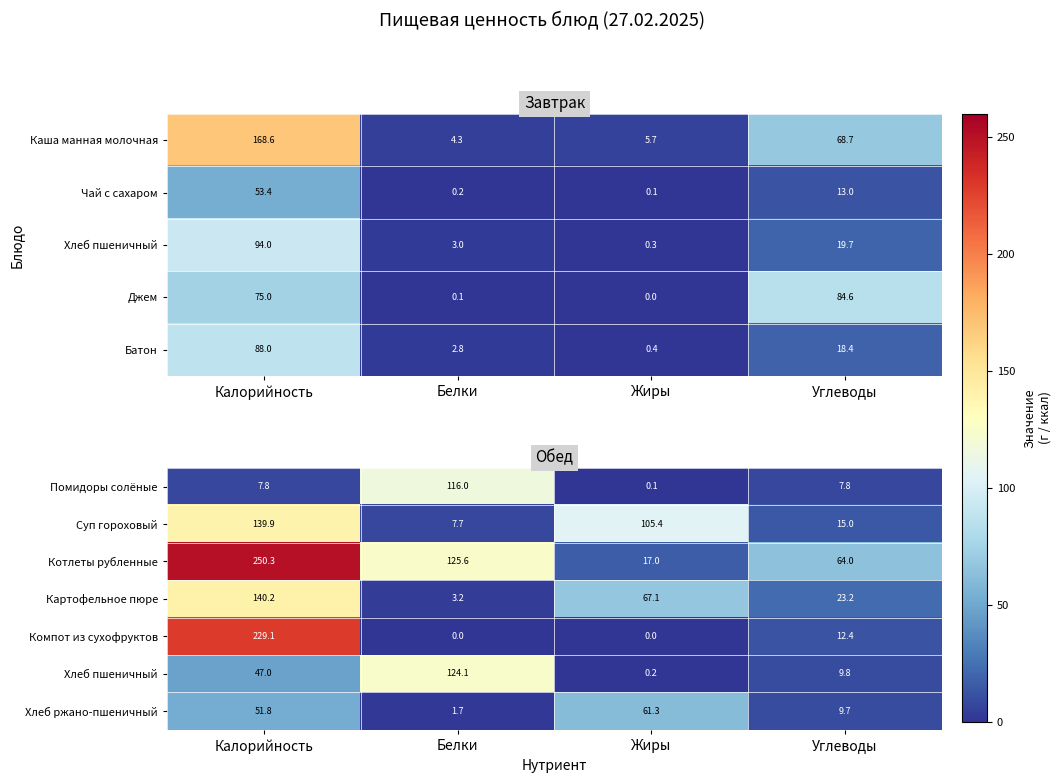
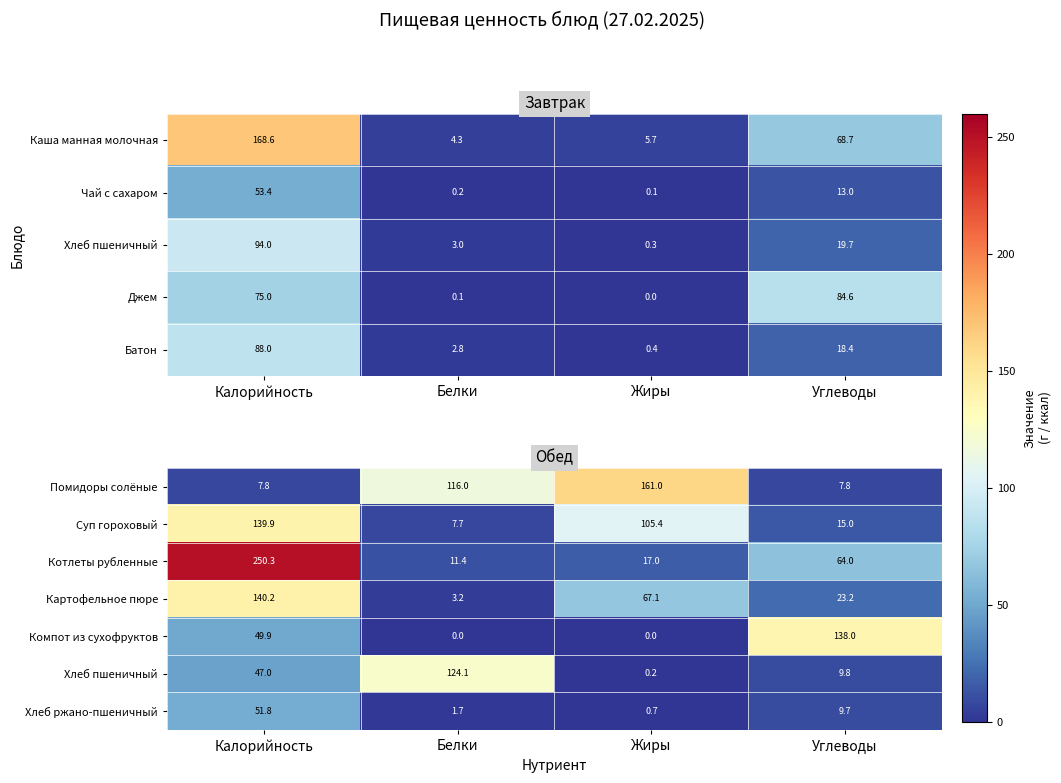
  {
    "Завтрак": {
      "Каша манная молочная": {
        "Калорийность": 168.6,
        "Белки": 4.3,
        "Жиры": 5.7,
        "Углеводы": 68.7
      },
      "Чай с сахаром": {
        "Калорийность": 53.4,
        "Белки": 0.2,
        "Жиры": 0.1,
        "Углеводы": 13.0
      },
      "Хлеб пшеничный": {
        "Калорийность": 94.0,
        "Белки": 3.0,
        "Жиры": 0.3,
        "Углеводы": 19.7
      },
      "Джем": {
        "Калорийность": 75.0,
        "Белки": 0.1,
        "Жиры": 0.0,
        "Углеводы": 84.6
      },
      "Батон": {
        "Калорийность": 88.0,
        "Белки": 2.8,
        "Жиры": 0.4,
        "Углеводы": 18.4
      }
    },
    "Обед": {
      "Помидоры солёные": {
        "Калорийность": 7.8,
        "Белки": 116.0,
-       "Жиры": 0.1,
+       "Жиры": 161.0,
        "Углеводы": 7.8
      },
      "Суп гороховый": {
        "Калорийность": 139.9,
        "Белки": 7.7,
        "Жиры": 105.4,
        "Углеводы": 15.0
      },
      "Котлеты рубленные": {
        "Калорийность": 250.3,
-       "Белки": 125.6,
+       "Белки": 11.4,
        "Жиры": 17.0,
        "Углеводы": 64.0
      },
      "Картофельное пюре": {
        "Калорийность": 140.2,
        "Белки": 3.2,
        "Жиры": 67.1,
        "Углеводы": 23.2
      },
      "Компот из сухофруктов": {
-       "Калорийность": 229.1,
+       "Калорийность": 49.9,
        "Белки": 0.0,
        "Жиры": 0.0,
-       "Углеводы": 12.4
+       "Углеводы": 138.0
      },
      "Хлеб пшеничный": {
        "Калорийность": 47.0,
        "Белки": 124.1,
        "Жиры": 0.2,
        "Углеводы": 9.8
      },
      "Хлеб ржано-пшеничный": {
        "Калорийность": 51.8,
        "Белки": 1.7,
-       "Жиры": 61.3,
+       "Жиры": 0.7,
        "Углеводы": 9.7
      }
    }
  }
